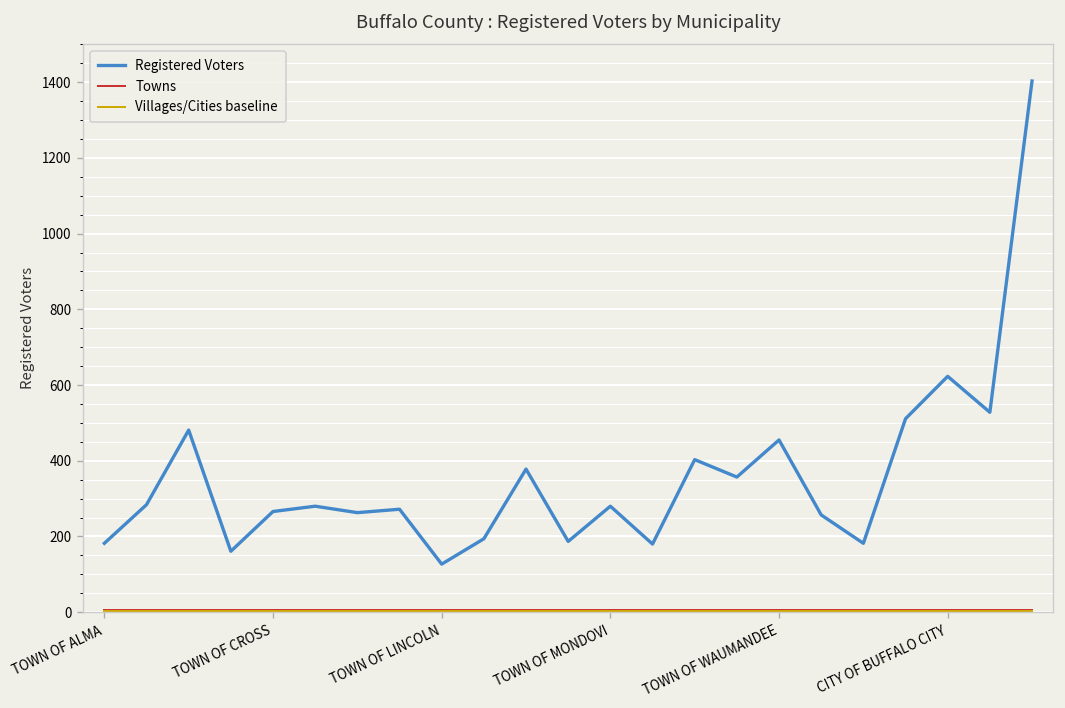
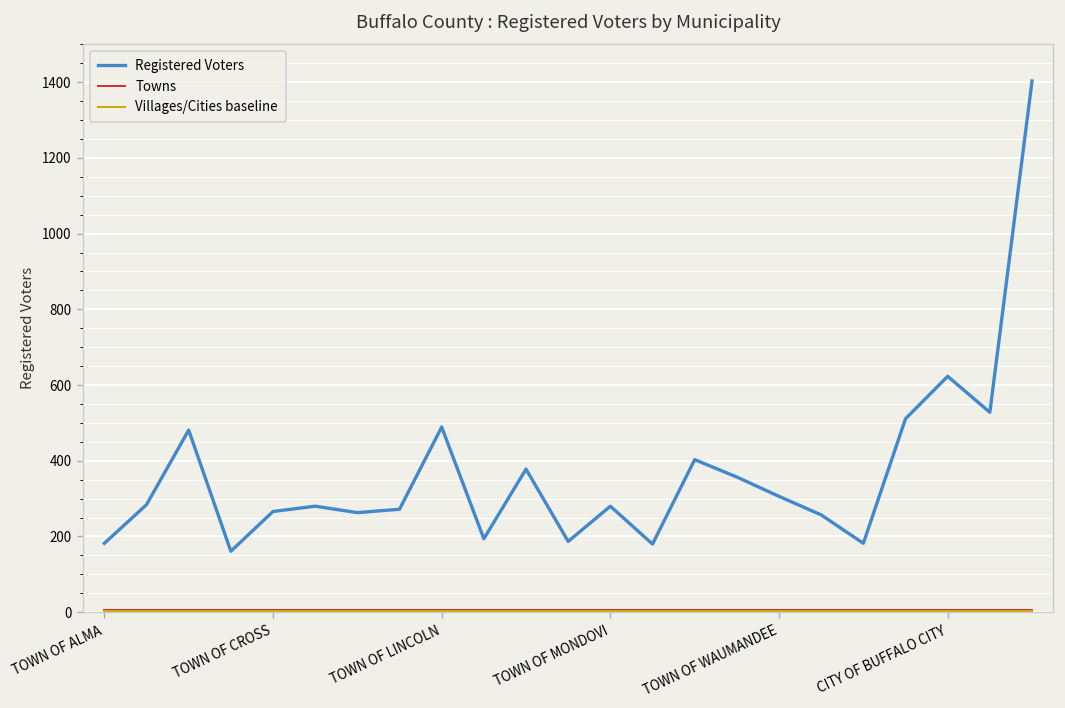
  {
    "Registered Voters": {
      "TOWN OF ALMA": 180,
      "TOWN OF CROSS": 270,
-     "TOWN OF LINCOLN": 130,
+     "TOWN OF LINCOLN": 490,
      "TOWN OF MONDOVI": 280,
-     "TOWN OF WAUMANDEE": 460,
+     "TOWN OF WAUMANDEE": 310,
      "CITY OF BUFFALO CITY": 620
    }
  }
